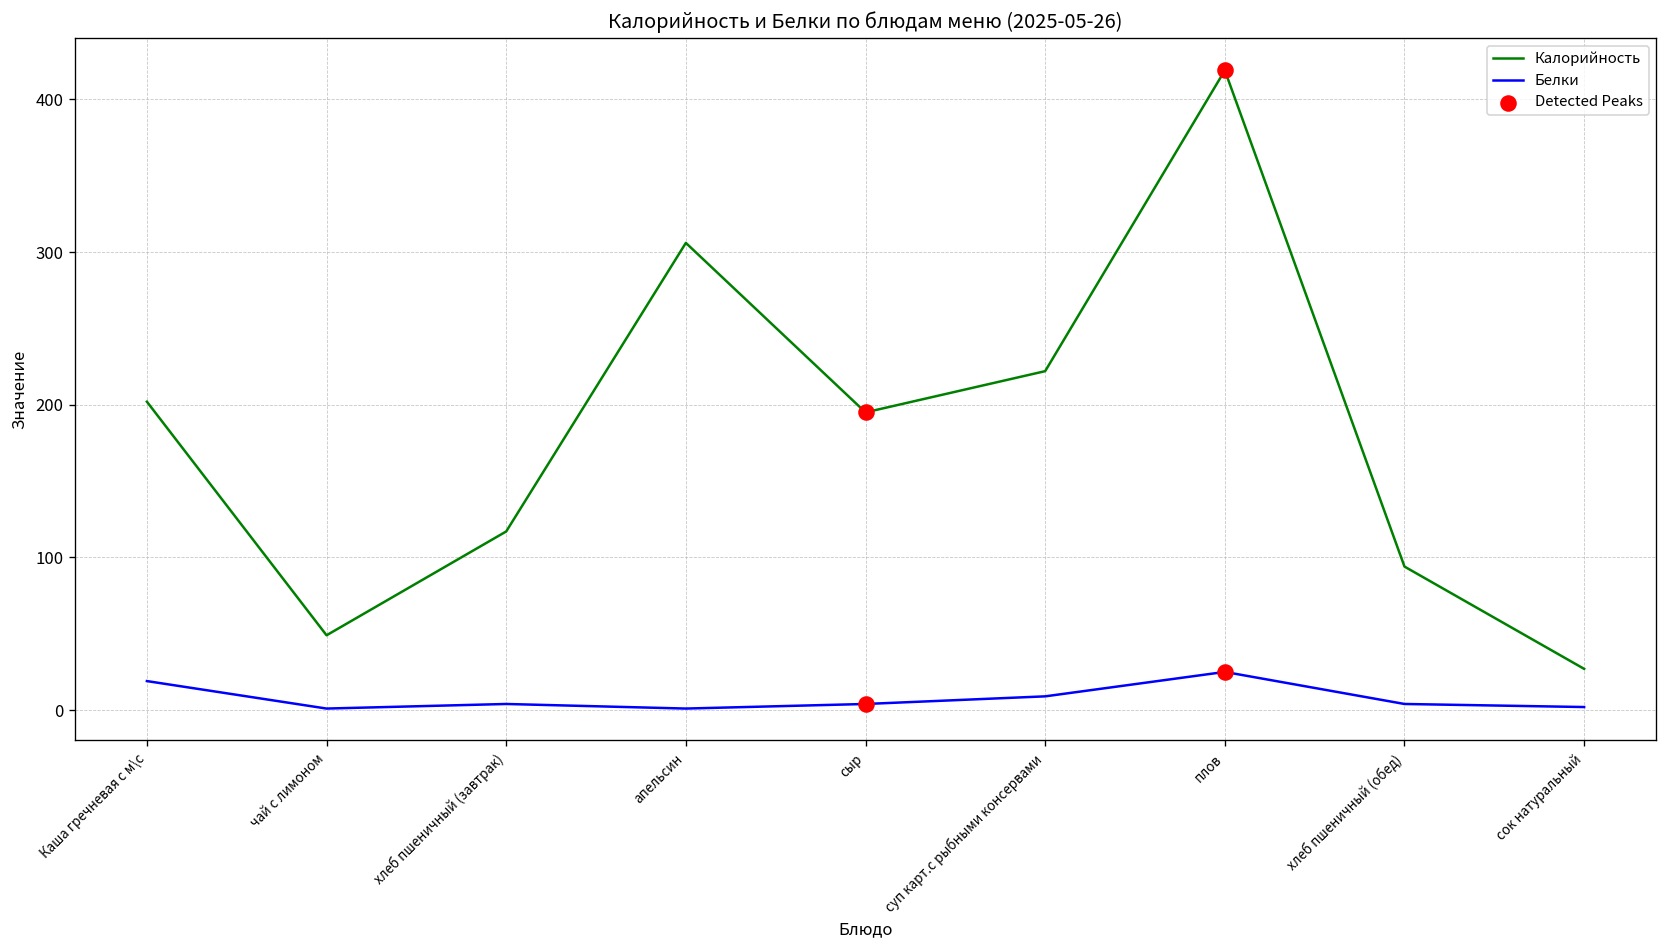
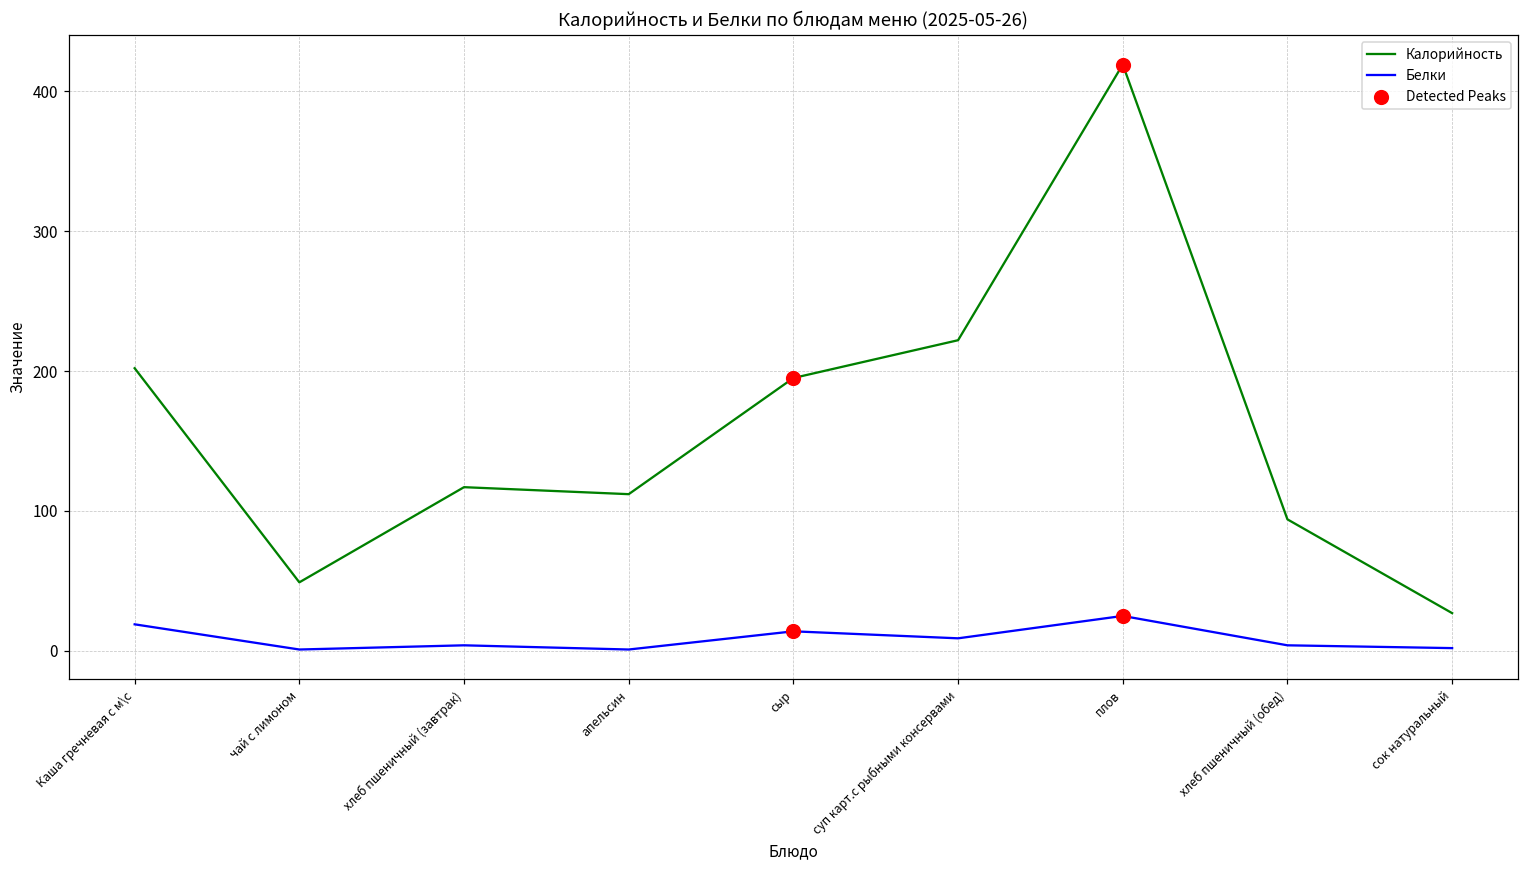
  {
    "Калорийность": {
      "Каша гречневая с м\\с": 202,
      "чай с лимоном": 49,
      "хлеб пшеничный (завтрак)": 117,
-     "апельсин": 306,
+     "апельсин": 112,
      "суп карт.с рыбными консервами": 222,
      "хлеб пшеничный (обед)": 94,
      "сок натуральный": 27
    },
    "Белки": {
      "Каша гречневая с м\\с": 19,
      "чай с лимоном": 1,
      "хлеб пшеничный (завтрак)": 4,
      "апельсин": 1,
-     "сыр": 4,
+     "сыр": 14,
      "суп карт.с рыбными консервами": 9,
      "хлеб пшеничный (обед)": 4,
      "сок натуральный": 2
    }
  }
